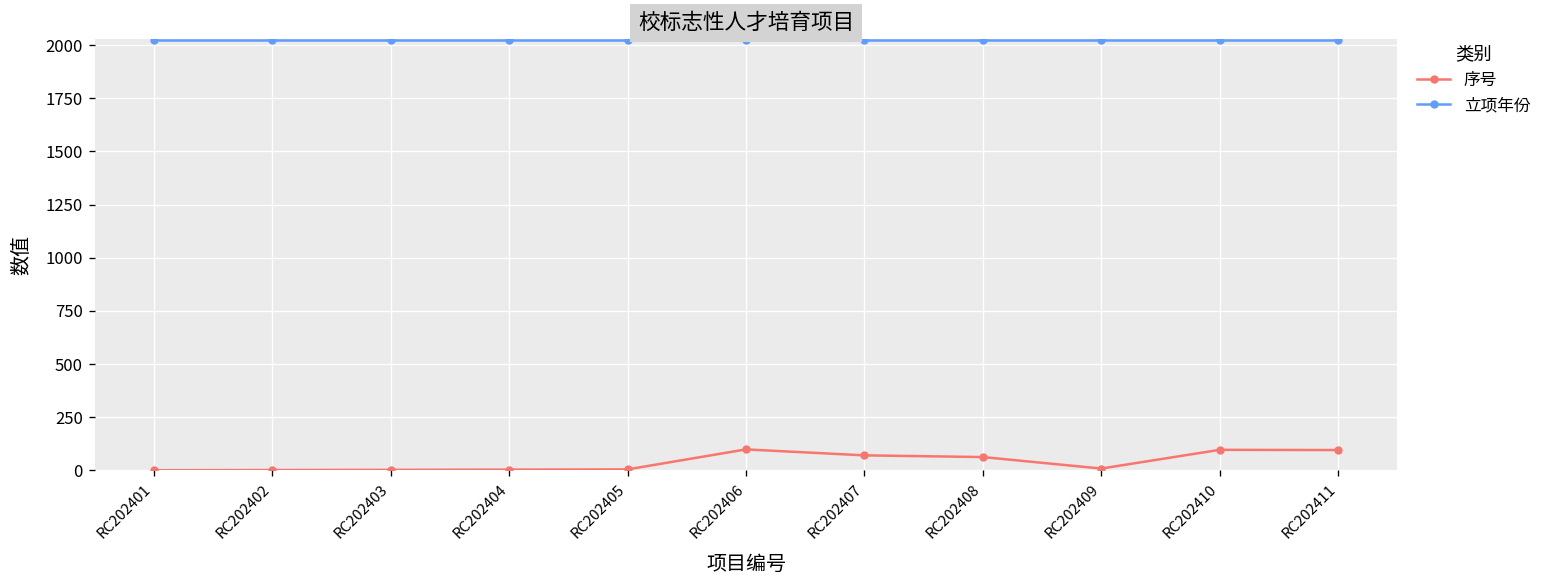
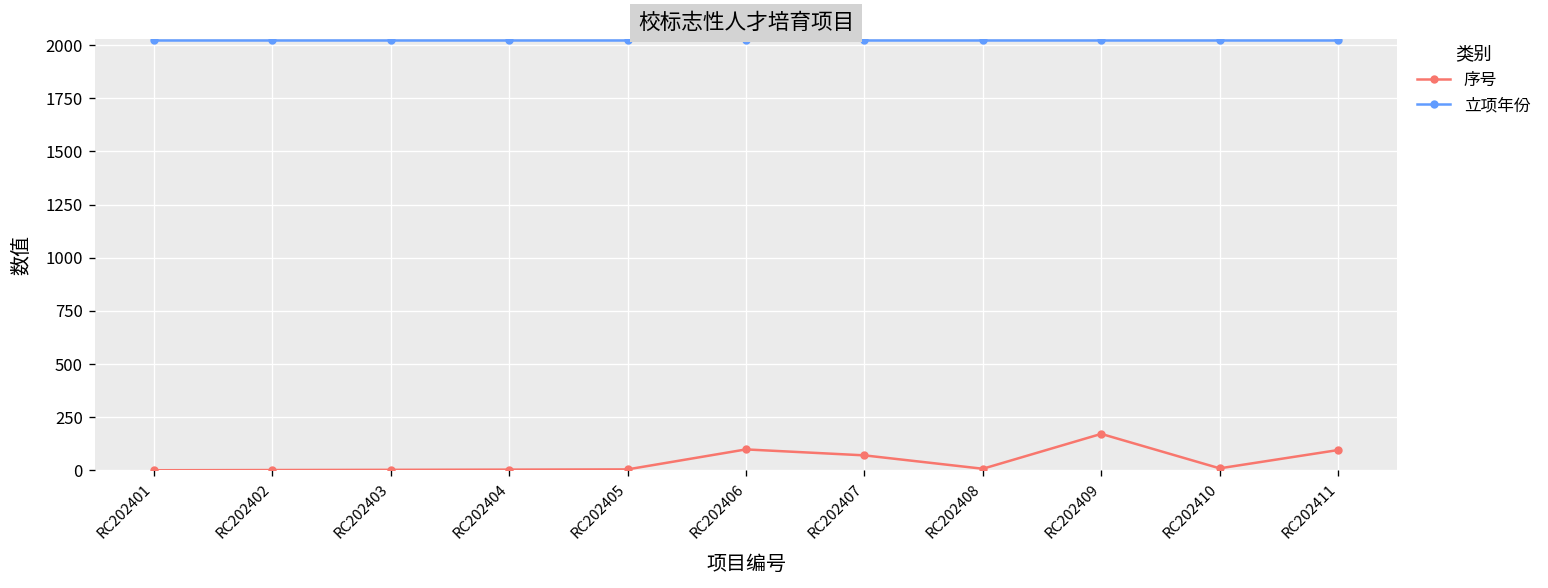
  {
    "序号": {
      "RC202401": 0,
      "RC202402": 0,
      "RC202403": 0,
      "RC202404": 0,
      "RC202405": 10,
      "RC202406": 100,
      "RC202407": 70,
-     "RC202408": 60,
-     "RC202409": 10,
-     "RC202410": 100,
+     "RC202408": 10,
+     "RC202409": 170,
+     "RC202410": 10,
      "RC202411": 100
    },
    "立项年份": {
      "RC202401": 2020,
      "RC202402": 2020,
      "RC202403": 2020,
      "RC202404": 2020,
      "RC202405": 2020,
      "RC202406": 2020,
      "RC202407": 2020,
      "RC202408": 2020,
      "RC202409": 2020,
      "RC202410": 2020,
      "RC202411": 2020
    }
  }
